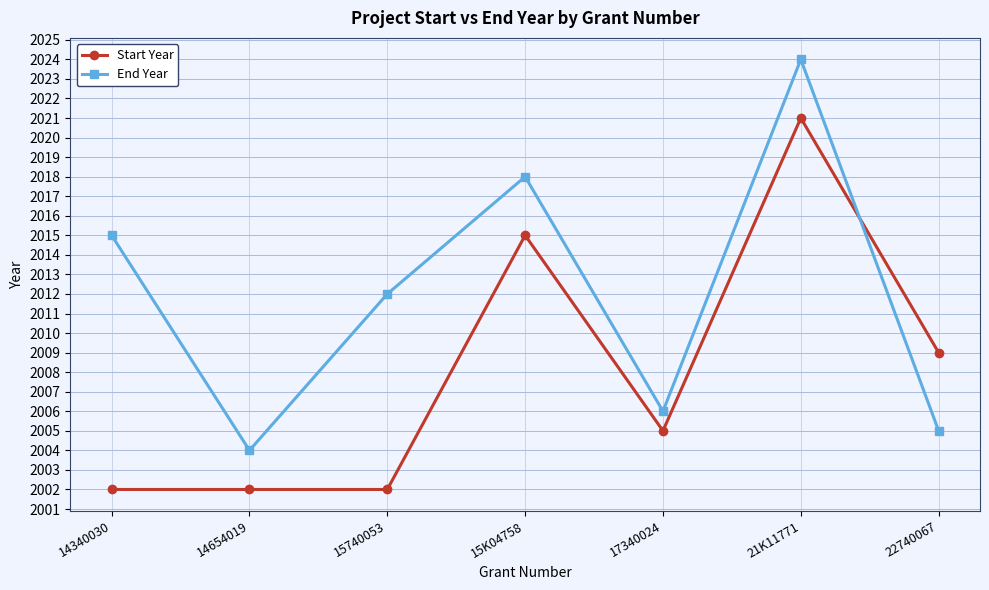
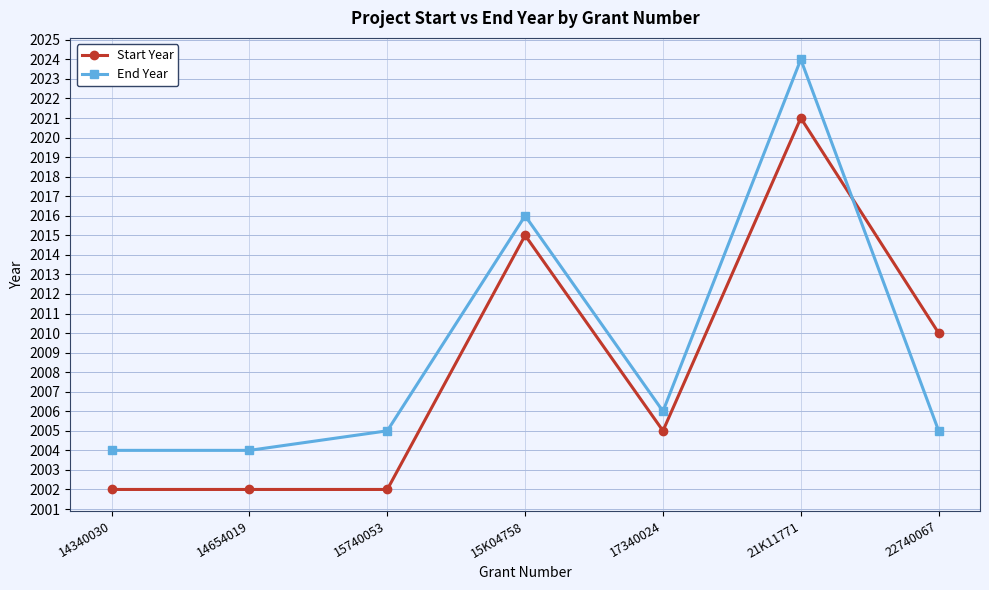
  {
    "Start Year": {
      "14340030": 2002,
      "14654019": 2002,
      "15740053": 2002,
      "15K04758": 2015,
      "17340024": 2005,
      "21K11771": 2021,
-     "22740067": 2009
+     "22740067": 2010
    },
    "End Year": {
-     "14340030": 2015,
+     "14340030": 2004,
      "14654019": 2004,
-     "15740053": 2012,
-     "15K04758": 2018,
+     "15740053": 2005,
+     "15K04758": 2016,
      "17340024": 2006,
      "21K11771": 2024,
      "22740067": 2005
    }
  }
